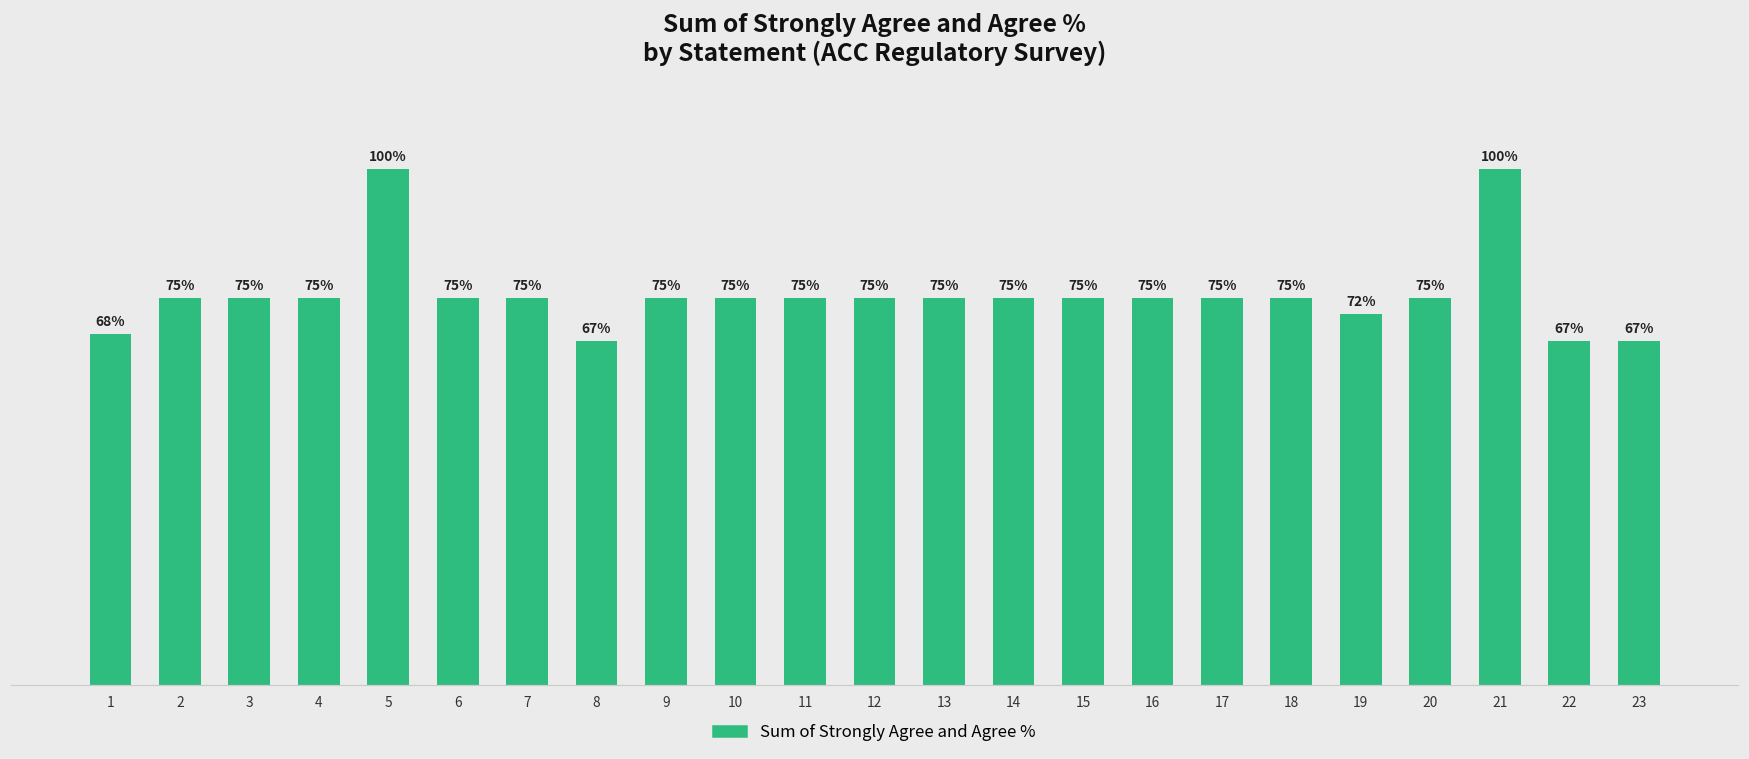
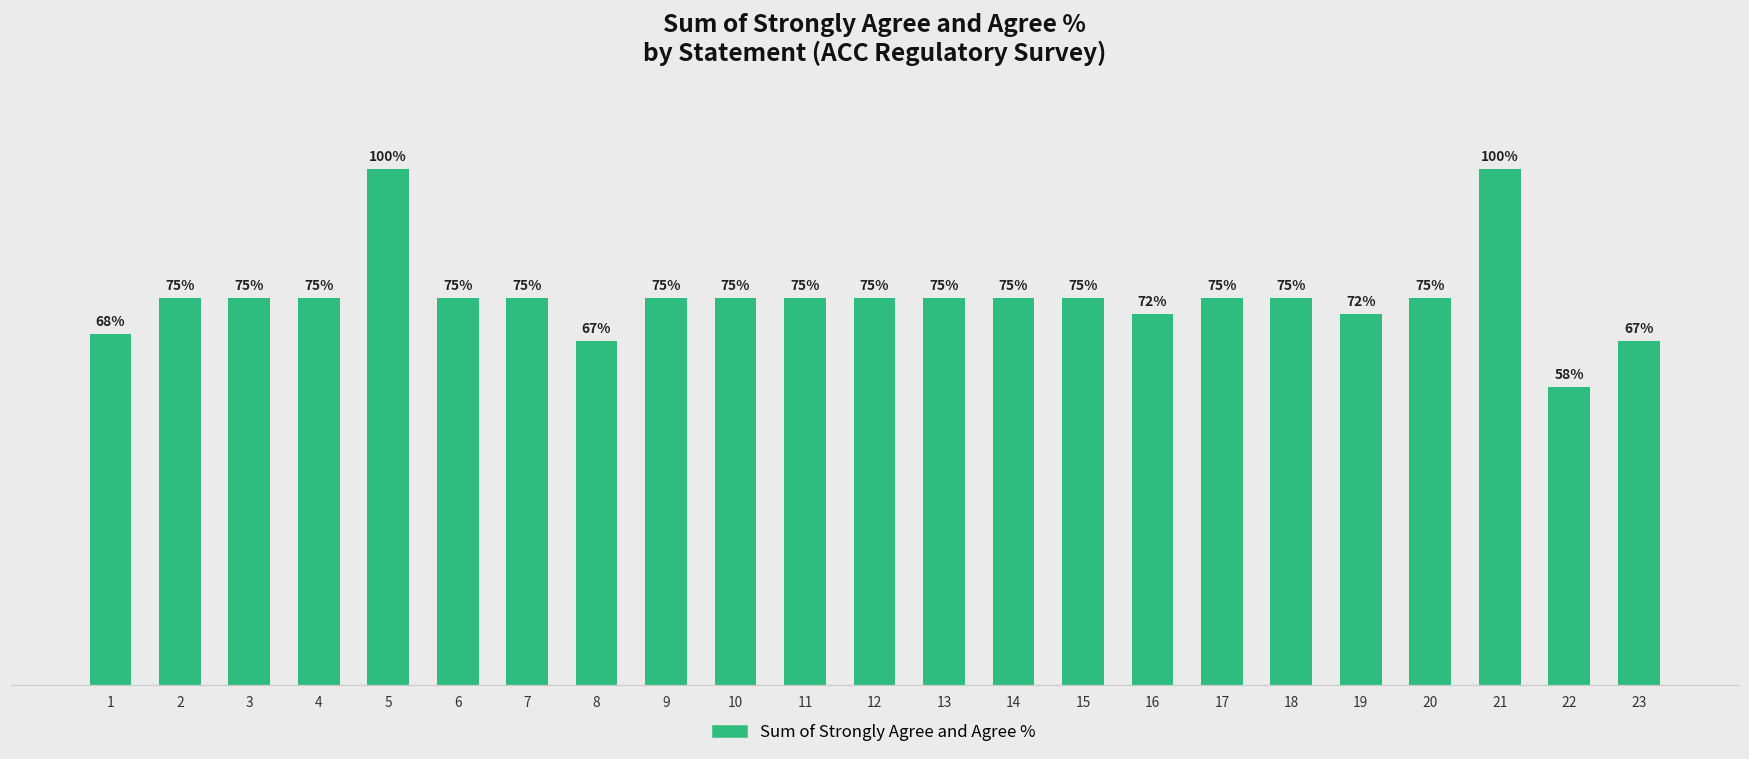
  {
    "1": "68%",
    "2": "75%",
    "3": "75%",
    "4": "75%",
    "5": "100%",
    "6": "75%",
    "7": "75%",
    "8": "67%",
    "9": "75%",
    "10": "75%",
    "11": "75%",
    "12": "75%",
    "13": "75%",
    "14": "75%",
    "15": "75%",
-   "16": "75%",
+   "16": "72%",
    "17": "75%",
    "18": "75%",
    "19": "72%",
    "20": "75%",
    "21": "100%",
-   "22": "67%",
+   "22": "58%",
    "23": "67%"
  }
